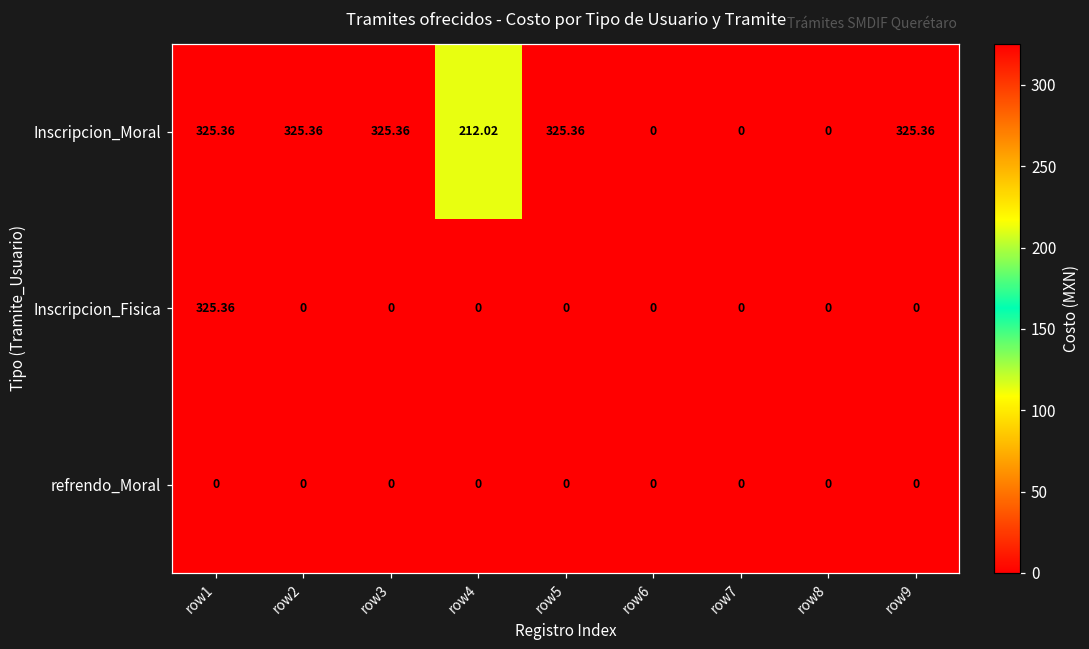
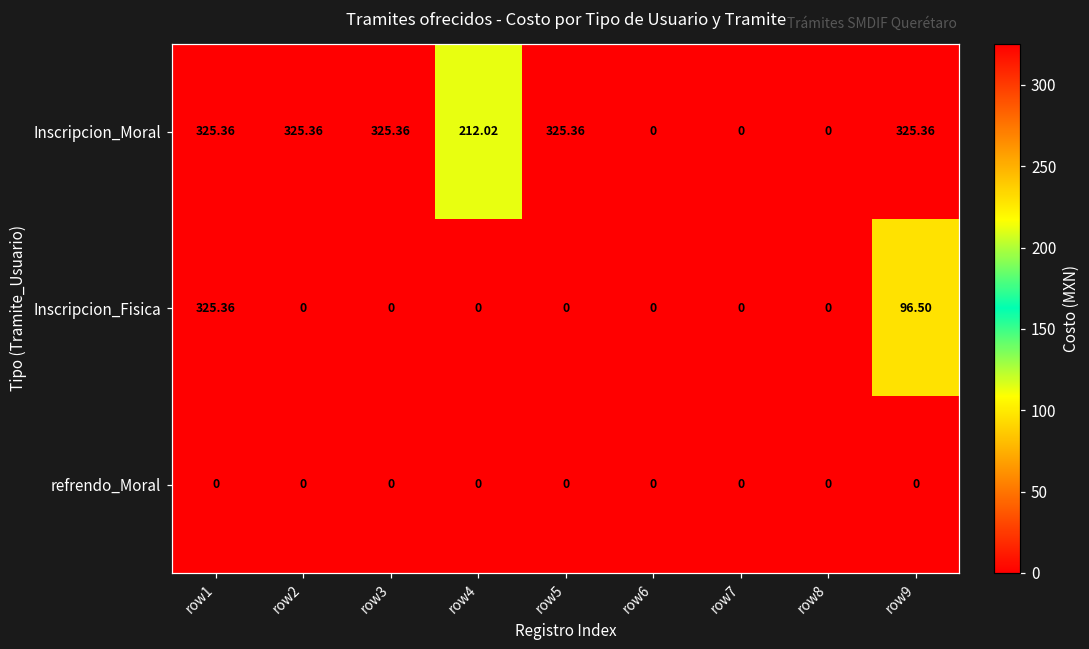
  {
    "Inscripcion_Moral": {
      "row1": 325.36,
      "row2": 325.36,
      "row3": 325.36,
      "row4": 212.02,
      "row5": 325.36,
      "row6": 0,
      "row7": 0,
      "row8": 0,
      "row9": 325.36
    },
    "Inscripcion_Fisica": {
      "row1": 325.36,
      "row2": 0,
      "row3": 0,
      "row4": 0,
      "row5": 0,
      "row6": 0,
      "row7": 0,
      "row8": 0,
-     "row9": 0
+     "row9": 96.50
    },
    "refrendo_Moral": {
      "row1": 0,
      "row2": 0,
      "row3": 0,
      "row4": 0,
      "row5": 0,
      "row6": 0,
      "row7": 0,
      "row8": 0,
      "row9": 0
    }
  }
